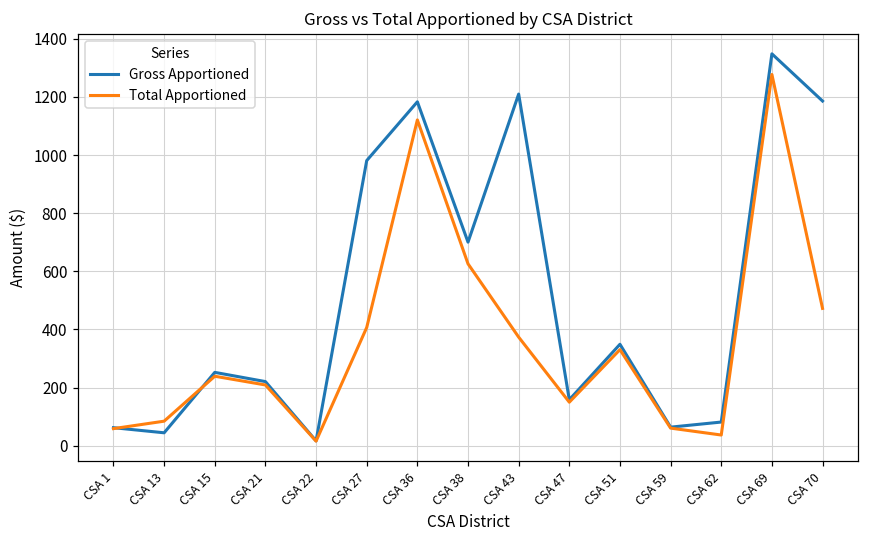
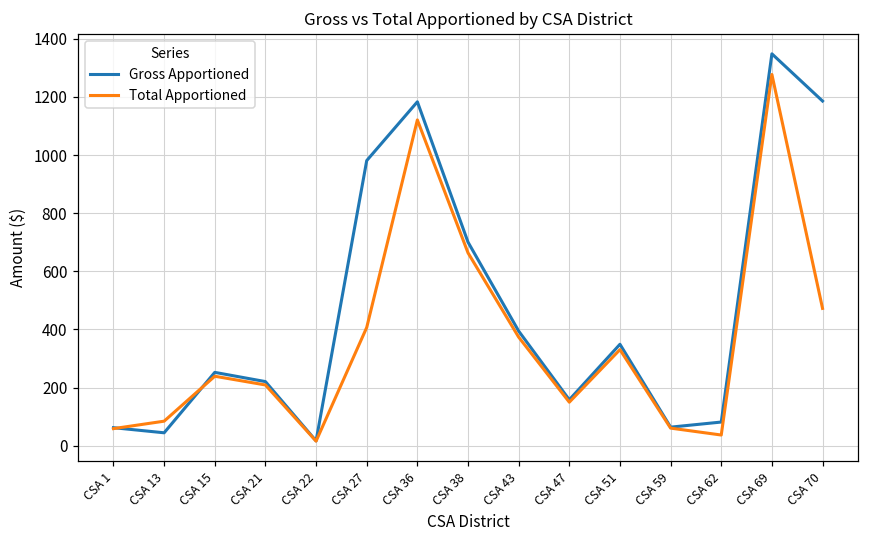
  {
    "Gross Apportioned": {
      "CSA 13": 40,
      "CSA 15": 250,
      "CSA 21": 220,
      "CSA 27": 980,
      "CSA 36": 1180,
      "CSA 38": 700,
-     "CSA 43": 1210,
+     "CSA 43": 390,
      "CSA 51": 350,
      "CSA 62": 80,
      "CSA 69": 1350,
      "CSA 70": 1190
    },
    "Total Apportioned": {
      "CSA 13": 80,
      "CSA 15": 240,
      "CSA 21": 210,
      "CSA 27": 410,
      "CSA 36": 1120,
-     "CSA 38": 630,
+     "CSA 38": 660,
      "CSA 43": 370,
      "CSA 51": 330,
      "CSA 62": 40,
      "CSA 69": 1280,
      "CSA 70": 470
    }
  }
